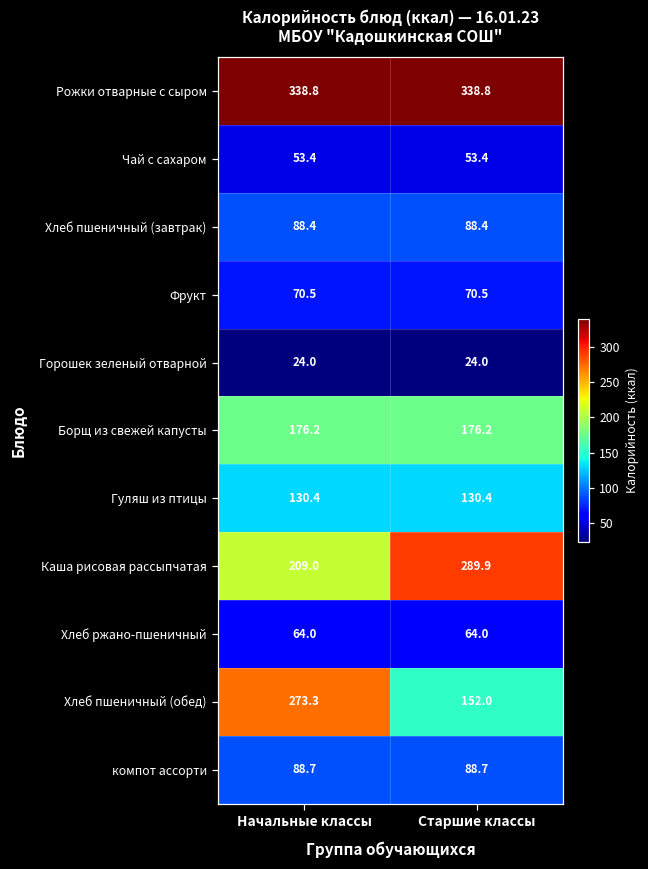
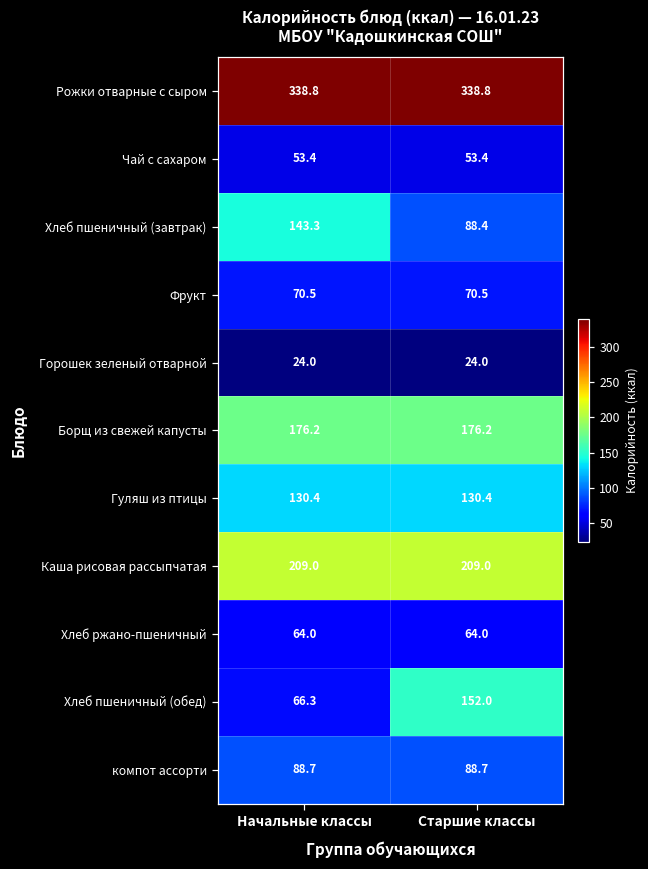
  {
    "Рожки отварные с сыром": {
      "Начальные классы": 338.8,
      "Старшие классы": 338.8
    },
    "Чай с сахаром": {
      "Начальные классы": 53.4,
      "Старшие классы": 53.4
    },
    "Хлеб пшеничный (завтрак)": {
-     "Начальные классы": 88.4,
+     "Начальные классы": 143.3,
      "Старшие классы": 88.4
    },
    "Фрукт": {
      "Начальные классы": 70.5,
      "Старшие классы": 70.5
    },
    "Горошек зеленый отварной": {
      "Начальные классы": 24.0,
      "Старшие классы": 24.0
    },
    "Борщ из свежей капусты": {
      "Начальные классы": 176.2,
      "Старшие классы": 176.2
    },
    "Гуляш из птицы": {
      "Начальные классы": 130.4,
      "Старшие классы": 130.4
    },
    "Каша рисовая рассыпчатая": {
      "Начальные классы": 209.0,
-     "Старшие классы": 289.9
+     "Старшие классы": 209.0
    },
    "Хлеб ржано-пшеничный": {
      "Начальные классы": 64.0,
      "Старшие классы": 64.0
    },
    "Хлеб пшеничный (обед)": {
-     "Начальные классы": 273.3,
+     "Начальные классы": 66.3,
      "Старшие классы": 152.0
    },
    "компот ассорти": {
      "Начальные классы": 88.7,
      "Старшие классы": 88.7
    }
  }
